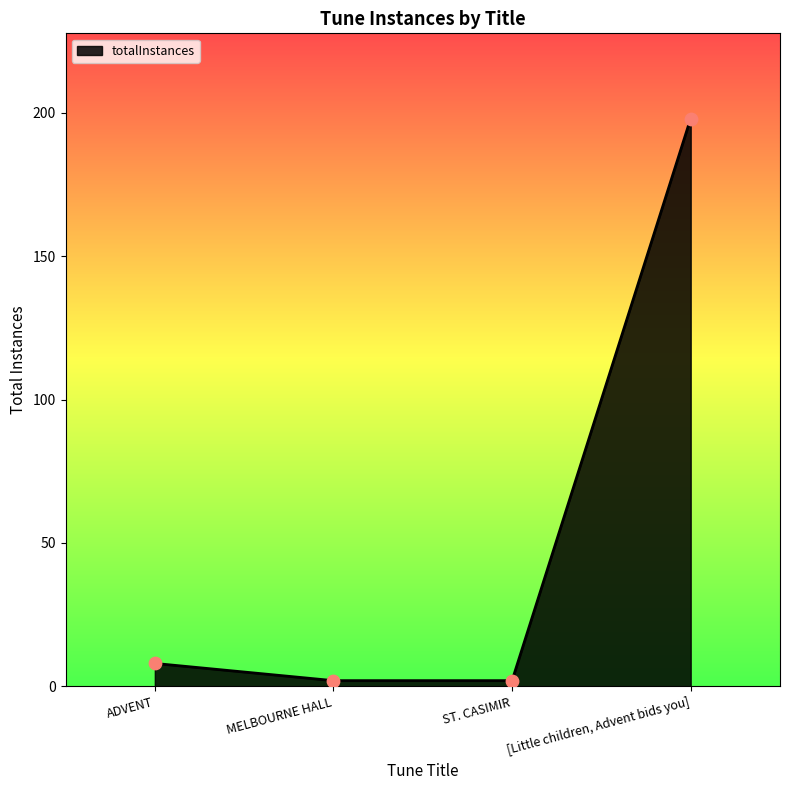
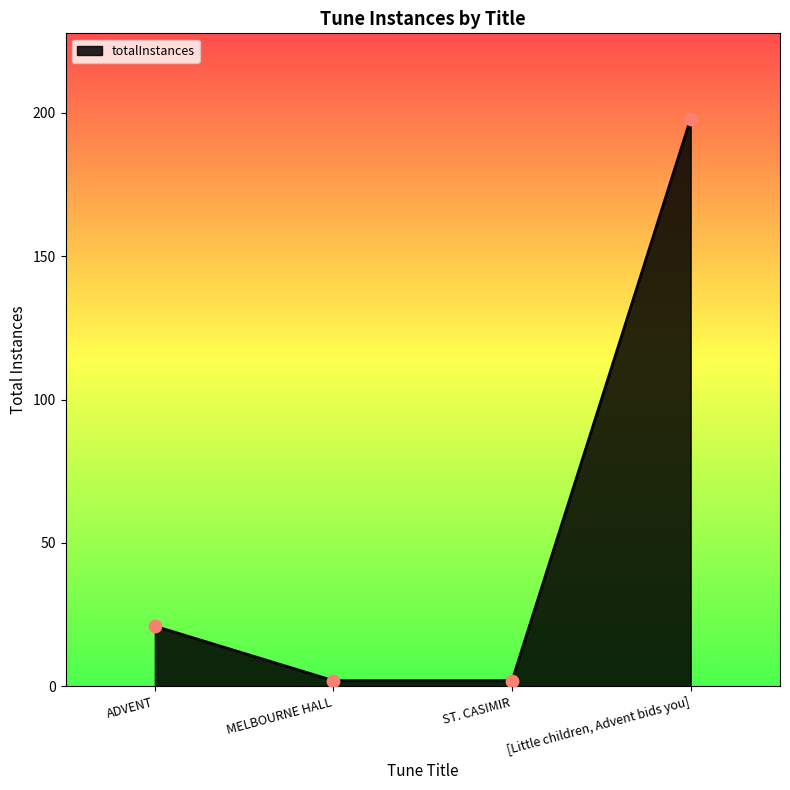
  {
-   "ADVENT": 8,
+   "ADVENT": 21,
    "MELBOURNE HALL": 2,
    "ST. CASIMIR": 2,
    "[Little children, Advent bids you]": 198
  }
